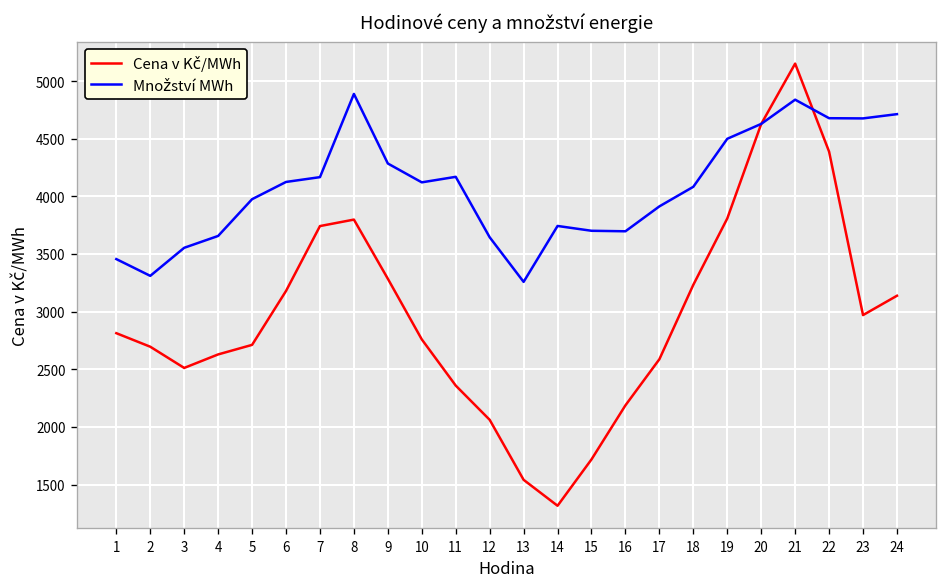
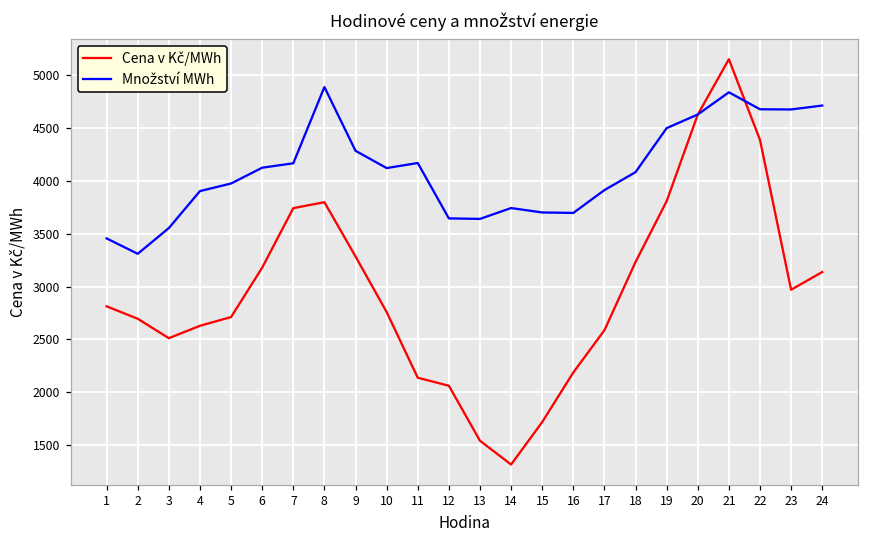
  {
    "Cena v Kč/MWh": {
      "1": 2800,
      "2": 2700,
      "3": 2500,
      "4": 2600,
      "5": 2700,
      "6": 3200,
      "7": 3700,
      "8": 3800,
      "9": 3300,
      "10": 2800,
-     "11": 2400,
+     "11": 2100,
      "12": 2100,
      "13": 1500,
      "14": 1300,
      "15": 1700,
      "16": 2200,
      "17": 2600,
      "18": 3200,
      "19": 3800,
      "21": 5200,
      "22": 4400,
      "23": 3000,
      "24": 3100
    },
    "Množství MWh": {
      "1": 3500,
      "2": 3300,
      "3": 3600,
-     "4": 3700,
+     "4": 3900,
      "5": 4000,
      "6": 4100,
      "7": 4200,
      "8": 4900,
      "9": 4300,
      "10": 4100,
      "11": 4200,
      "12": 3600,
-     "13": 3300,
+     "13": 3600,
      "14": 3700,
      "15": 3700,
      "16": 3700,
      "17": 3900,
      "18": 4100,
      "19": 4500,
      "21": 4800,
      "22": 4700,
      "23": 4700,
      "24": 4700
    }
  }
